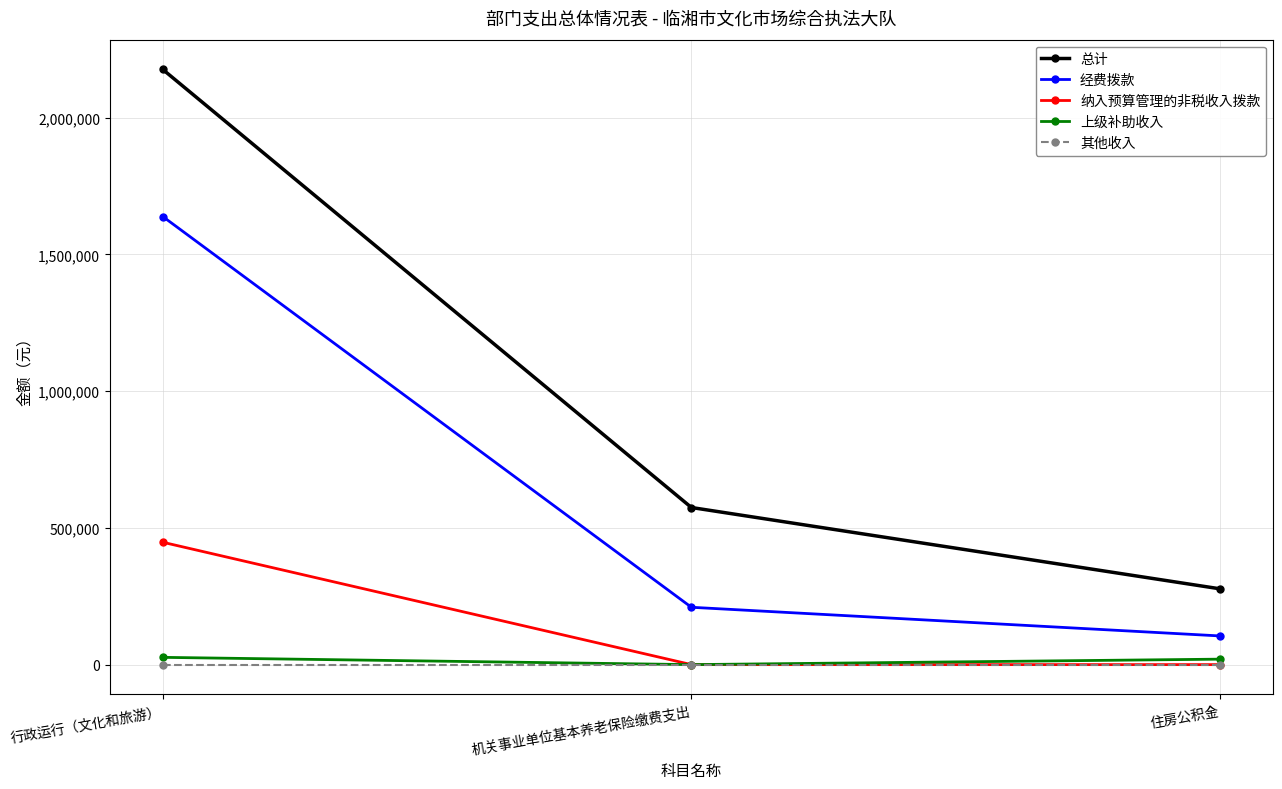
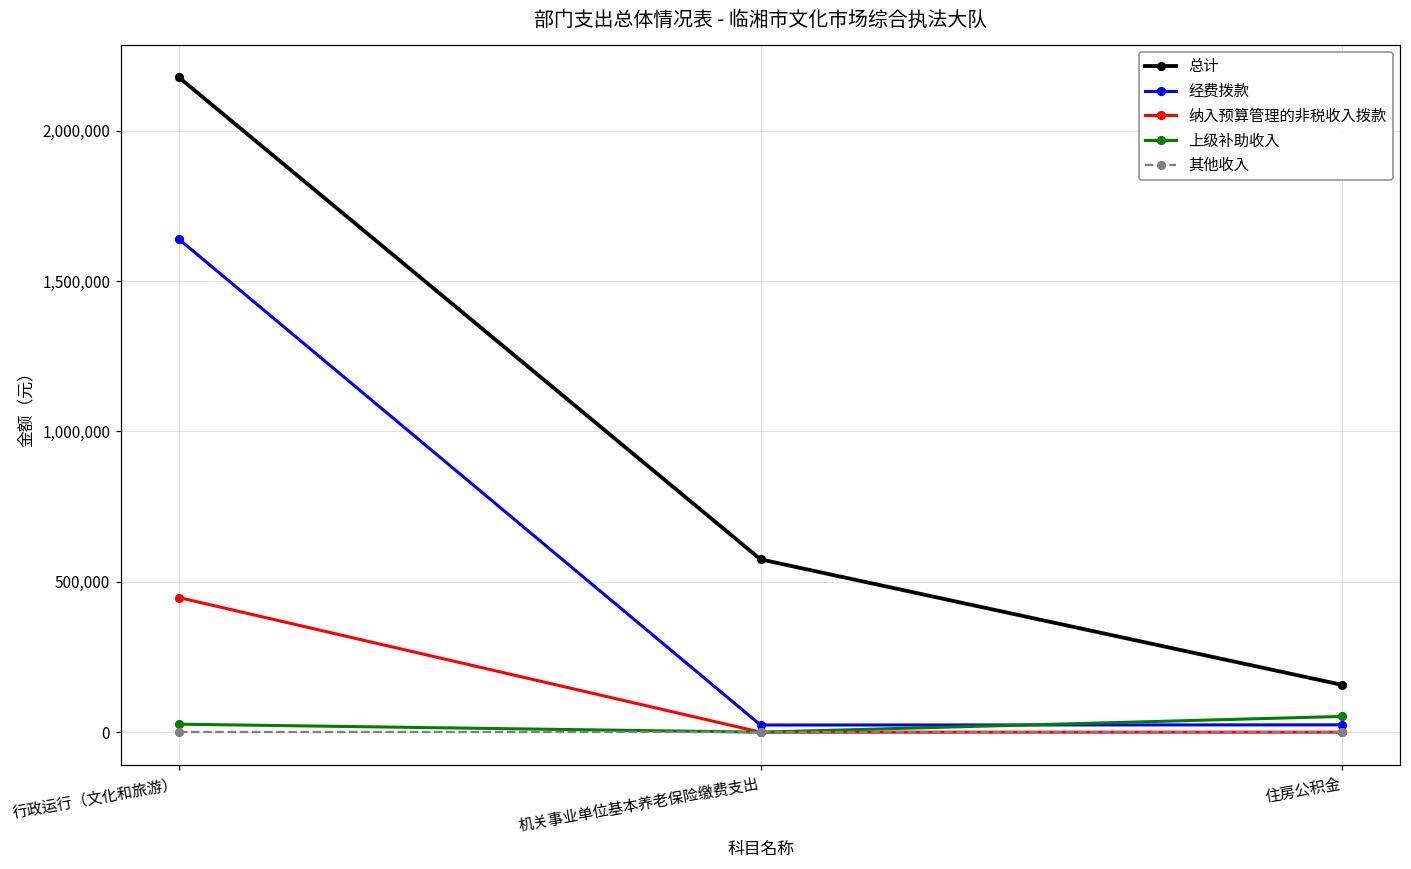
  {
    "总计": {
      "行政运行（文化和旅游）": "2,180,000",
      "机关事业单位基本养老保险缴费支出": "570,000",
-     "住房公积金": "280,000"
+     "住房公积金": "160,000"
    },
    "经费拨款": {
      "行政运行（文化和旅游）": "1,640,000",
-     "机关事业单位基本养老保险缴费支出": "210,000",
-     "住房公积金": "100,000"
+     "机关事业单位基本养老保险缴费支出": "20,000",
+     "住房公积金": "20,000"
    },
    "纳入预算管理的非税收入拨款": {
      "行政运行（文化和旅游）": "450,000"
    },
    "上级补助收入": {
      "行政运行（文化和旅游）": "30,000",
-     "住房公积金": "20,000"
+     "住房公积金": "50,000"
    },
    "其他收入": {
      "行政运行（文化和旅游）": "0"
    }
  }
